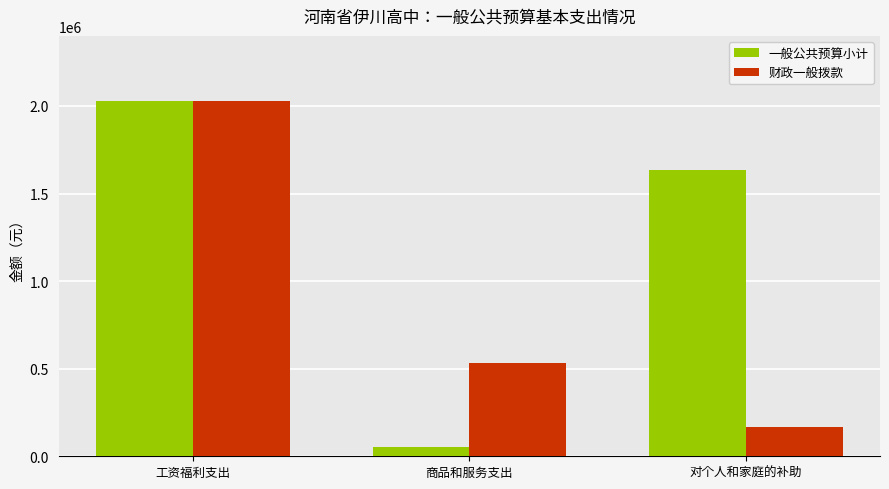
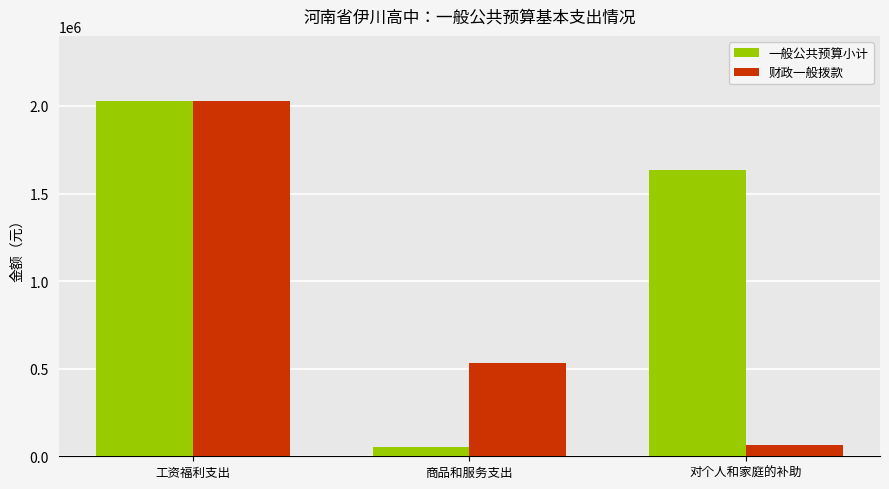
  {
    "一般公共预算小计": {
      "工资福利支出": 2030000,
      "商品和服务支出": 50000,
      "对个人和家庭的补助": 1630000
    },
    "财政一般拨款": {
      "工资福利支出": 2030000,
      "商品和服务支出": 530000,
-     "对个人和家庭的补助": 170000
+     "对个人和家庭的补助": 70000
    }
  }
